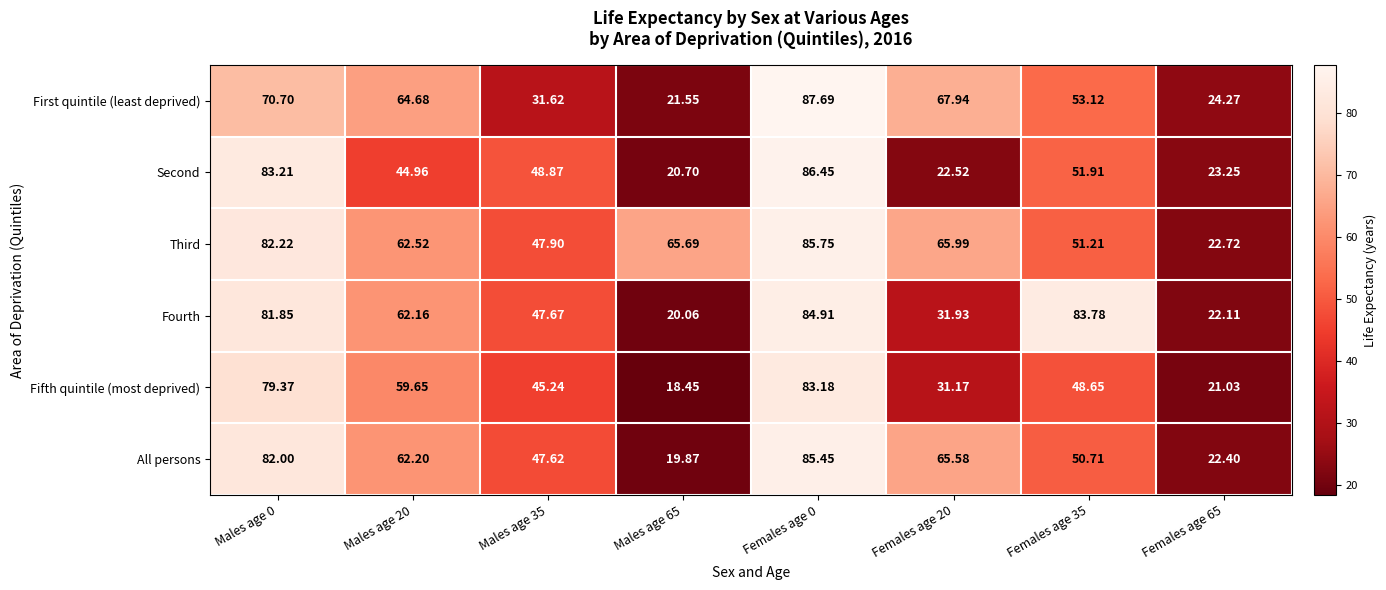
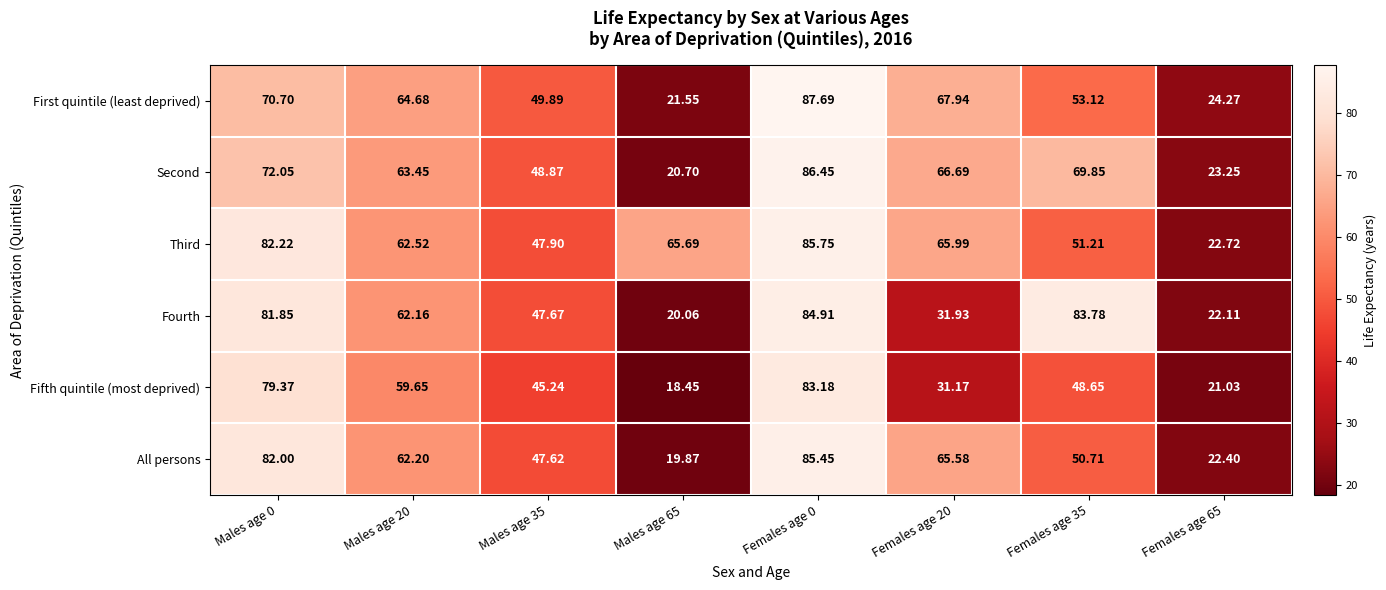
  {
    "First quintile (least deprived)": {
      "Males age 0": 70.70,
      "Males age 20": 64.68,
-     "Males age 35": 31.62,
+     "Males age 35": 49.89,
      "Males age 65": 21.55,
      "Females age 0": 87.69,
      "Females age 20": 67.94,
      "Females age 35": 53.12,
      "Females age 65": 24.27
    },
    "Second": {
-     "Males age 0": 83.21,
-     "Males age 20": 44.96,
+     "Males age 0": 72.05,
+     "Males age 20": 63.45,
      "Males age 35": 48.87,
      "Males age 65": 20.70,
      "Females age 0": 86.45,
-     "Females age 20": 22.52,
-     "Females age 35": 51.91,
+     "Females age 20": 66.69,
+     "Females age 35": 69.85,
      "Females age 65": 23.25
    },
    "Third": {
      "Males age 0": 82.22,
      "Males age 20": 62.52,
      "Males age 35": 47.90,
      "Males age 65": 65.69,
      "Females age 0": 85.75,
      "Females age 20": 65.99,
      "Females age 35": 51.21,
      "Females age 65": 22.72
    },
    "Fourth": {
      "Males age 0": 81.85,
      "Males age 20": 62.16,
      "Males age 35": 47.67,
      "Males age 65": 20.06,
      "Females age 0": 84.91,
      "Females age 20": 31.93,
      "Females age 35": 83.78,
      "Females age 65": 22.11
    },
    "Fifth quintile (most deprived)": {
      "Males age 0": 79.37,
      "Males age 20": 59.65,
      "Males age 35": 45.24,
      "Males age 65": 18.45,
      "Females age 0": 83.18,
      "Females age 20": 31.17,
      "Females age 35": 48.65,
      "Females age 65": 21.03
    },
    "All persons": {
      "Males age 0": 82.00,
      "Males age 20": 62.20,
      "Males age 35": 47.62,
      "Males age 65": 19.87,
      "Females age 0": 85.45,
      "Females age 20": 65.58,
      "Females age 35": 50.71,
      "Females age 65": 22.40
    }
  }
